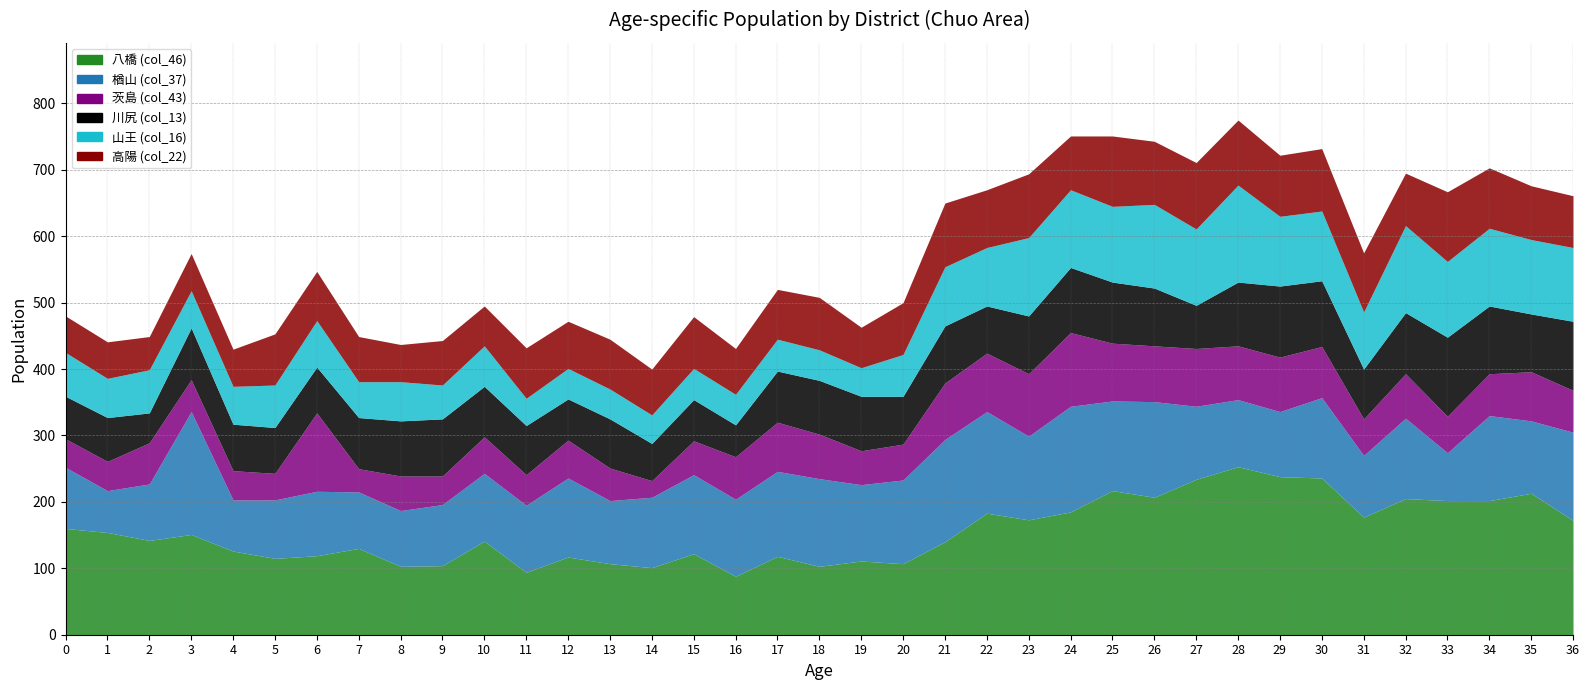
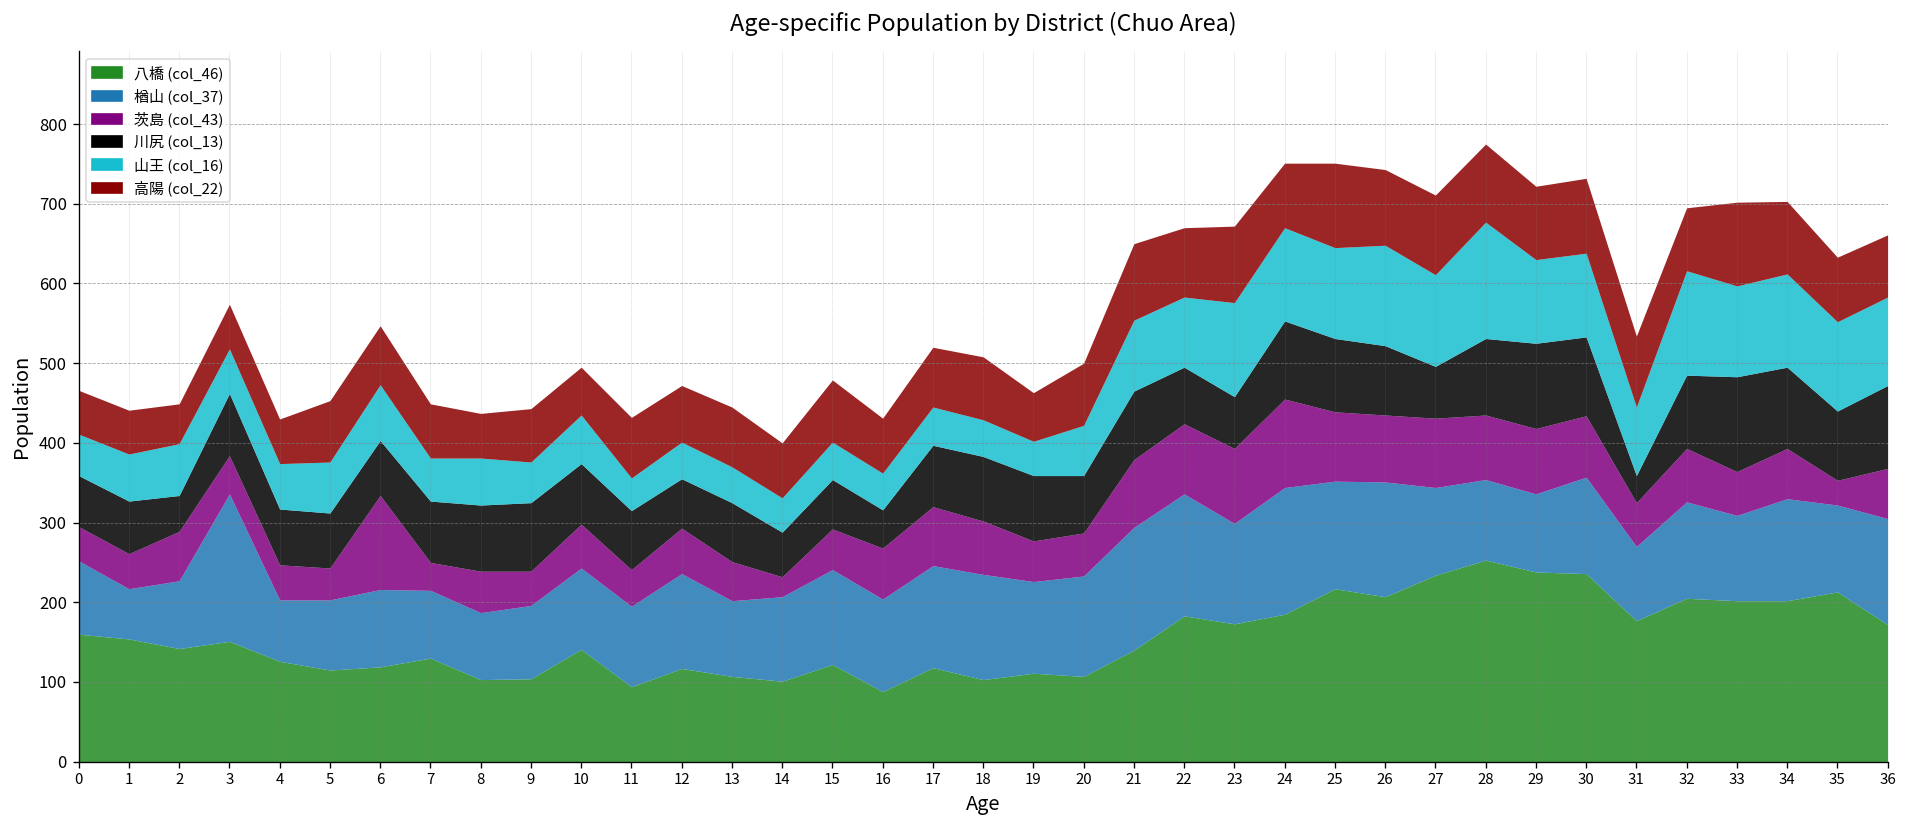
  {
    "楢山 (col_37)": {
      "0": 90,
      "1": 60,
      "2": 90,
      "3": 190,
      "4": 80,
      "5": 90,
      "6": 100,
      "7": 90,
      "8": 80,
      "9": 90,
      "10": 100,
      "11": 100,
      "12": 120,
      "13": 100,
      "14": 110,
      "15": 120,
      "16": 120,
      "17": 130,
      "18": 130,
      "19": 120,
      "20": 130,
      "21": 150,
      "22": 150,
      "23": 130,
      "24": 160,
      "25": 140,
      "26": 140,
      "27": 110,
      "28": 100,
      "29": 100,
      "30": 120,
      "31": 90,
      "32": 120,
-     "33": 70,
+     "33": 110,
      "34": 130,
      "35": 110,
      "36": 130
    },
    "茨島 (col_43)": {
      "0": 40,
      "1": 40,
      "2": 60,
      "3": 50,
      "4": 40,
      "5": 40,
      "6": 120,
      "7": 40,
      "8": 50,
      "9": 40,
      "10": 60,
      "11": 50,
      "12": 60,
      "13": 50,
      "14": 30,
      "15": 50,
      "16": 60,
      "17": 70,
      "18": 70,
      "19": 50,
      "20": 50,
      "21": 90,
      "22": 90,
      "23": 90,
      "24": 110,
      "25": 90,
      "26": 80,
      "27": 90,
      "28": 80,
      "29": 80,
      "30": 80,
      "31": 60,
      "32": 70,
      "33": 60,
      "34": 60,
-     "35": 70,
+     "35": 30,
      "36": 60
    },
    "川尻 (col_13)": {
      "0": 60,
      "1": 70,
      "2": 50,
      "3": 80,
      "4": 70,
      "5": 70,
      "6": 70,
      "7": 80,
      "8": 80,
      "9": 90,
      "10": 80,
      "11": 70,
      "12": 60,
      "13": 70,
      "14": 60,
      "15": 60,
      "16": 50,
      "17": 80,
      "18": 80,
      "19": 80,
      "20": 70,
      "21": 90,
      "22": 70,
-     "23": 90,
+     "23": 70,
      "24": 100,
      "25": 90,
      "26": 90,
      "27": 70,
      "28": 100,
      "29": 110,
      "30": 100,
-     "31": 80,
+     "31": 30,
      "32": 90,
      "33": 120,
      "34": 100,
      "35": 90,
      "36": 100
    },
    "山王 (col_16)": {
-     "0": 70,
+     "0": 50,
      "1": 60,
      "2": 70,
      "3": 60,
      "4": 60,
      "5": 60,
      "6": 70,
      "7": 50,
      "8": 60,
      "9": 50,
      "10": 60,
      "11": 40,
      "12": 50,
      "13": 50,
      "14": 40,
      "15": 50,
      "16": 50,
      "17": 50,
      "18": 50,
      "19": 40,
      "20": 60,
      "21": 90,
      "22": 90,
      "23": 120,
      "24": 120,
      "25": 110,
      "26": 130,
      "27": 120,
      "28": 150,
      "29": 110,
      "30": 110,
      "31": 90,
      "32": 130,
      "33": 110,
      "34": 120,
      "35": 110,
      "36": 110
    }
  }
